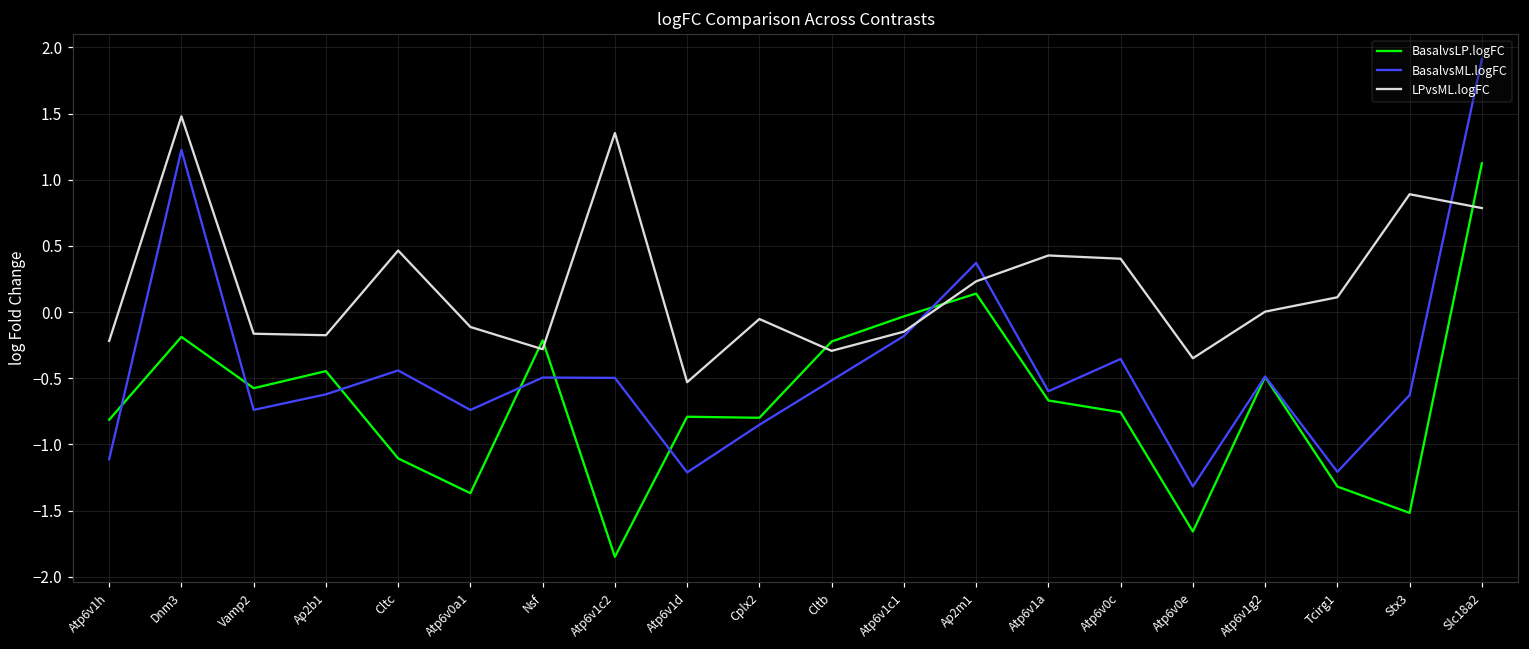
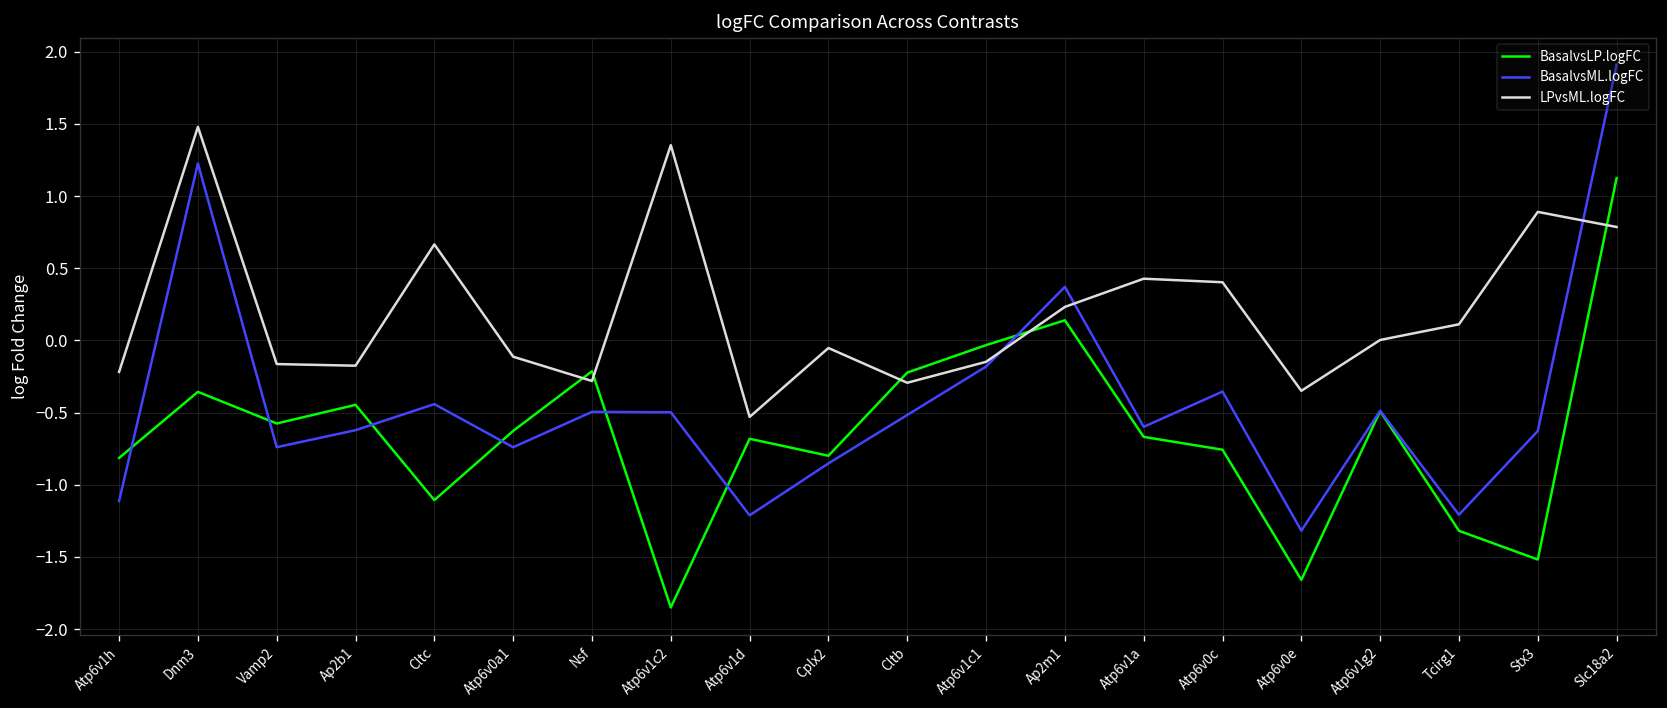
  {
    "BasalvsLP.logFC": {
      "Atp6v1h": -0.81,
-     "Dnm3": -0.19,
+     "Dnm3": -0.36,
      "Vamp2": -0.58,
      "Ap2b1": -0.45,
      "Cltc": -1.11,
-     "Atp6v0a1": -1.37,
+     "Atp6v0a1": -0.63,
      "Nsf": -0.21,
      "Atp6v1c2": -1.85,
-     "Atp6v1d": -0.79,
+     "Atp6v1d": -0.68,
      "Cplx2": -0.80,
      "Cltb": -0.22,
      "Atp6v1c1": -0.03,
      "Ap2m1": 0.14,
      "Atp6v1a": -0.67,
      "Atp6v0c": -0.76,
      "Atp6v0e": -1.66,
      "Tcirg1": -1.32,
      "Stx3": -1.52,
      "Slc18a2": 1.12
    },
    "BasalvsML.logFC": {
      "Atp6v1h": -1.11,
      "Dnm3": 1.23,
      "Vamp2": -0.74,
      "Ap2b1": -0.62,
      "Cltc": -0.44,
      "Atp6v0a1": -0.74,
      "Nsf": -0.50,
      "Atp6v1c2": -0.50,
      "Atp6v1d": -1.21,
      "Cplx2": -0.85,
      "Cltb": -0.52,
      "Atp6v1c1": -0.18,
      "Ap2m1": 0.37,
      "Atp6v1a": -0.60,
      "Atp6v0c": -0.35,
      "Atp6v0e": -1.32,
      "Tcirg1": -1.21,
      "Stx3": -0.63
    },
    "LPvsML.logFC": {
      "Atp6v1h": -0.22,
      "Dnm3": 1.48,
      "Vamp2": -0.16,
      "Ap2b1": -0.18,
-     "Cltc": 0.46,
+     "Cltc": 0.66,
      "Atp6v0a1": -0.11,
      "Nsf": -0.28,
      "Atp6v1c2": 1.35,
      "Atp6v1d": -0.53,
      "Cplx2": -0.05,
      "Cltb": -0.29,
      "Atp6v1c1": -0.15,
      "Ap2m1": 0.23,
      "Atp6v1a": 0.43,
      "Atp6v0c": 0.40,
      "Atp6v0e": -0.35,
      "Atp6v1g2": 0.00,
      "Tcirg1": 0.11,
      "Stx3": 0.89,
      "Slc18a2": 0.79
    }
  }
